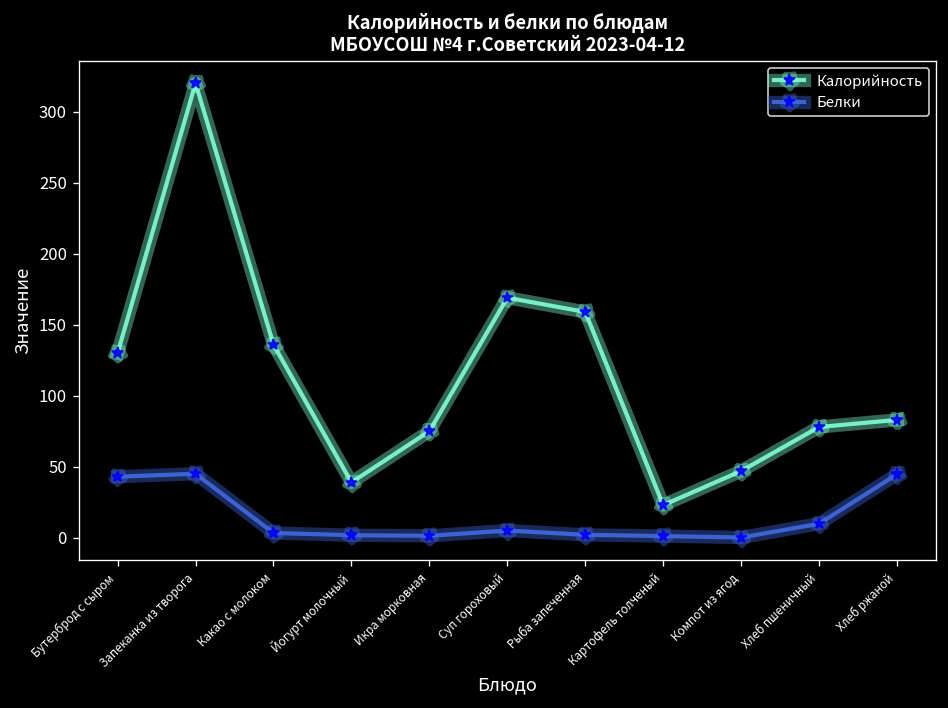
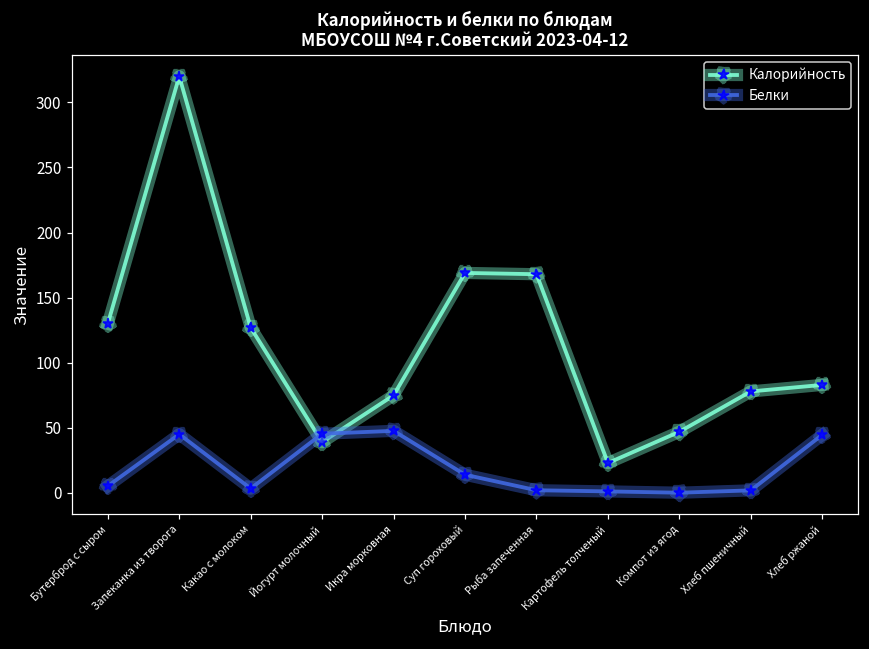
  {
    "Калорийность": {
      "Бутерброд с сыром": 130,
      "Запеканка из творога": 320,
-     "Какао с молоком": 136,
+     "Какао с молоком": 127,
      "Йогурт молочный": 39,
      "Икра морковная": 75,
      "Суп гороховый": 169,
-     "Рыба запеченная": 159,
+     "Рыба запеченная": 168,
      "Картофель толченый": 23,
      "Компот из ягод": 47,
      "Хлеб пшеничный": 78,
      "Хлеб ржаной": 83
    },
    "Белки": {
-     "Бутерброд с сыром": 43,
+     "Бутерброд с сыром": 5,
      "Запеканка из творога": 45,
      "Какао с молоком": 3,
-     "Йогурт молочный": 2,
-     "Икра морковная": 1,
-     "Суп гороховый": 5,
+     "Йогурт молочный": 46,
+     "Икра морковная": 48,
+     "Суп гороховый": 14,
      "Рыба запеченная": 2,
      "Картофель толченый": 1,
      "Компот из ягод": 0,
-     "Хлеб пшеничный": 10,
+     "Хлеб пшеничный": 2,
      "Хлеб ржаной": 45
    }
  }
